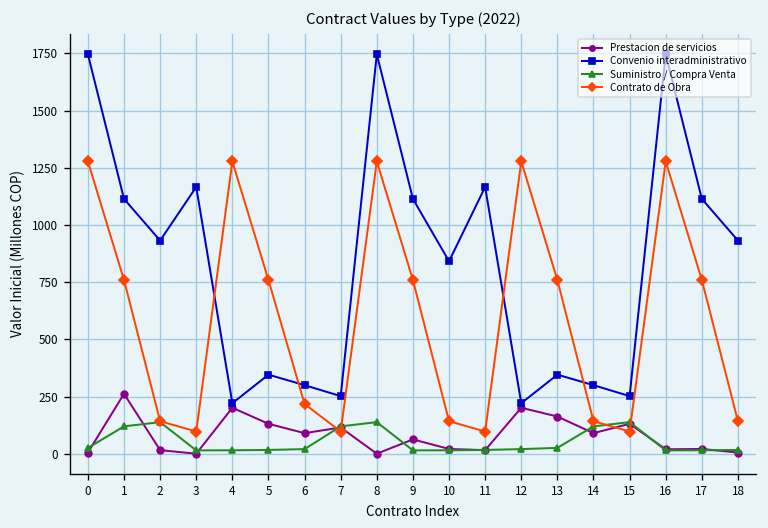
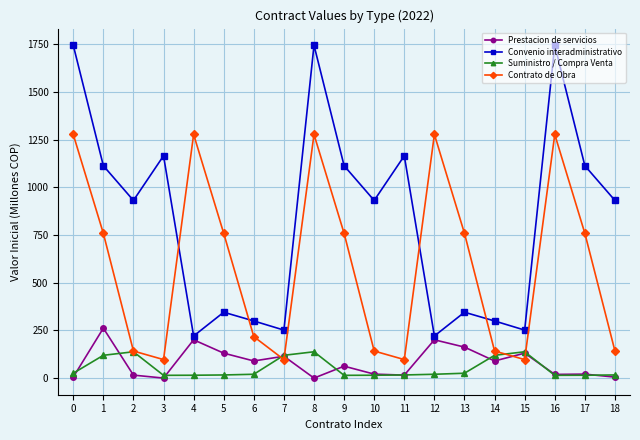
  {
    "Prestacion de servicios": {
      "0": 10,
      "1": 260,
      "2": 20,
      "3": 0,
      "4": 200,
      "5": 130,
      "6": 90,
      "8": 0,
      "9": 60,
      "12": 200,
      "13": 160,
      "14": 90
    },
    "Convenio interadministrativo": {
      "0": 1750,
      "1": 1110,
      "2": 930,
      "3": 1170,
      "4": 220,
      "5": 350,
      "6": 300,
      "7": 250,
      "8": 1750,
      "9": 1110,
-     "10": 840,
+     "10": 930,
      "11": 1170,
      "12": 220,
      "13": 350,
      "14": 300,
      "15": 250,
      "17": 1110,
      "18": 930
    },
    "Suministro / Compra Venta": {
      "0": 30,
      "1": 120,
      "3": 10,
      "4": 10,
      "5": 20,
      "6": 20,
      "8": 140,
      "9": 10,
      "12": 20,
      "13": 30,
      "14": 120
    },
    "Contrato de Obra": {
      "0": 1280,
      "1": 760,
      "3": 100,
      "4": 1280,
      "5": 760,
      "6": 220,
      "7": 100,
      "8": 1280,
      "9": 760,
      "10": 140,
      "11": 100,
      "12": 1280,
      "13": 760,
      "14": 140,
      "15": 100,
      "16": 1280,
      "17": 760,
      "18": 140
    }
  }
